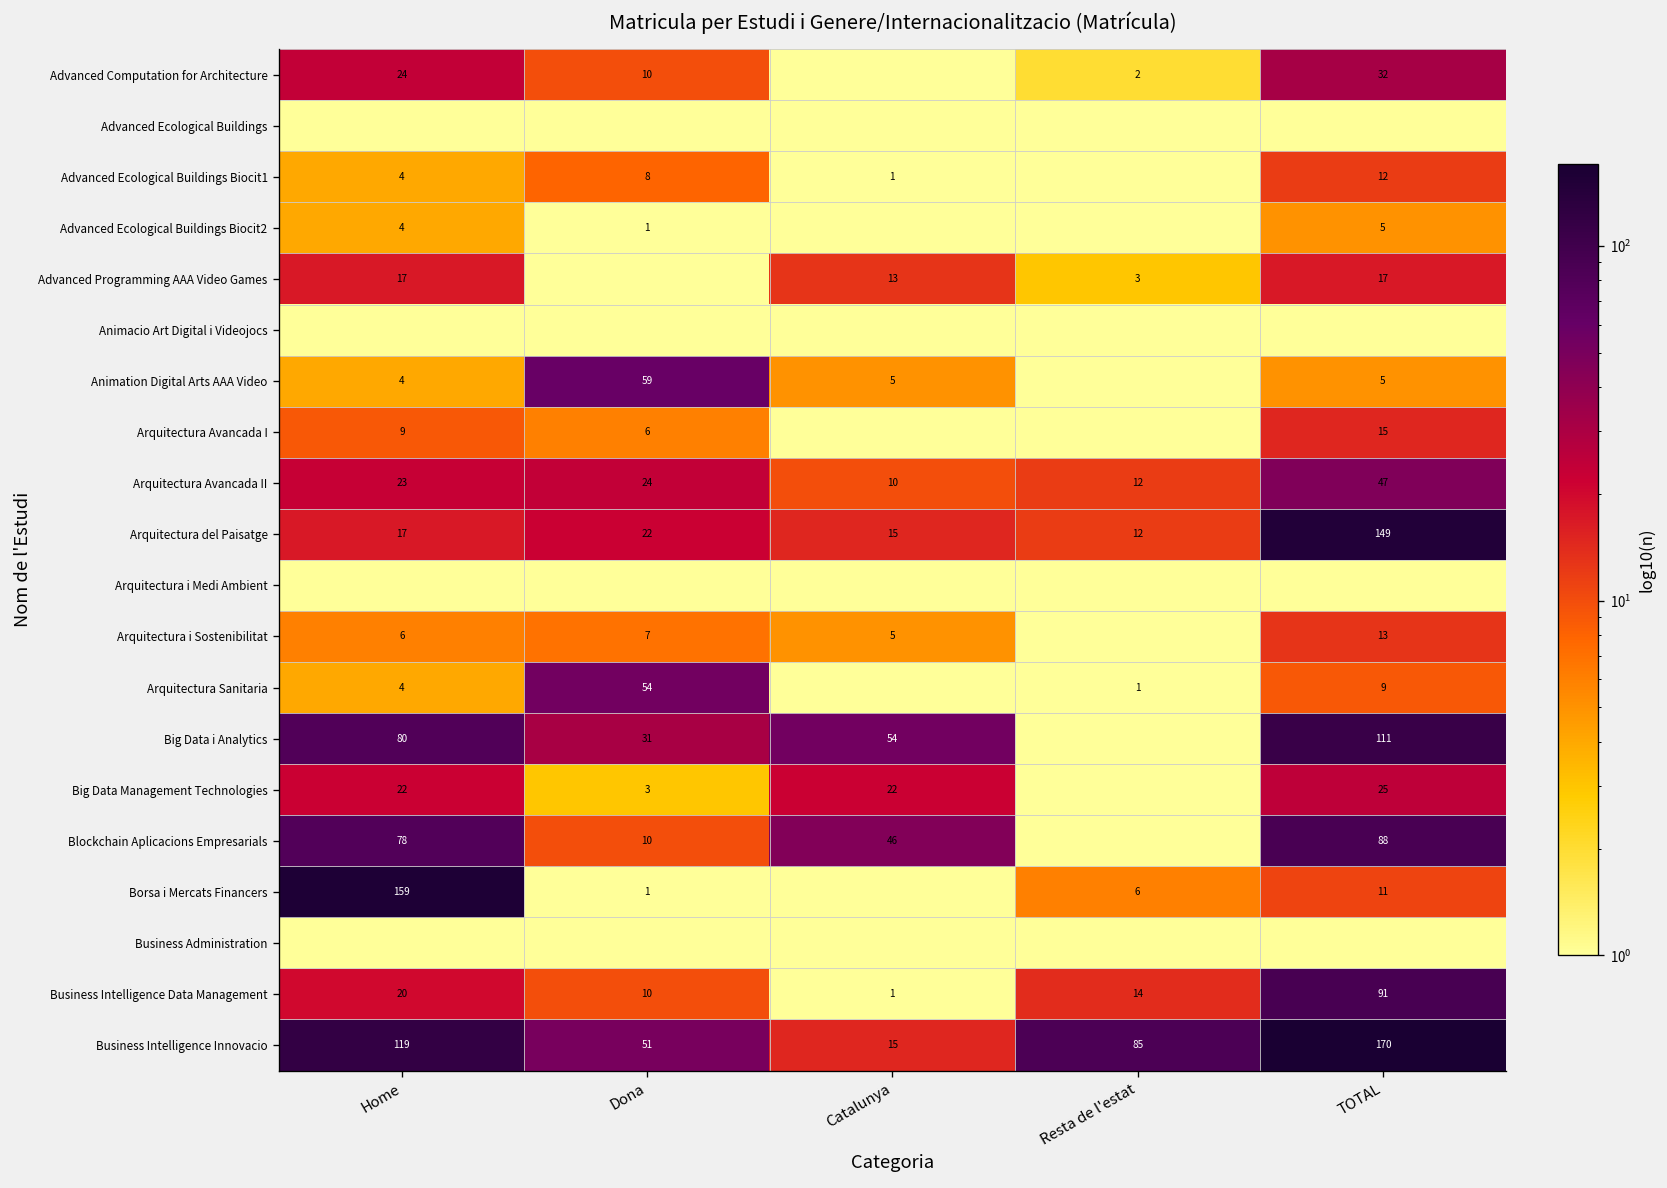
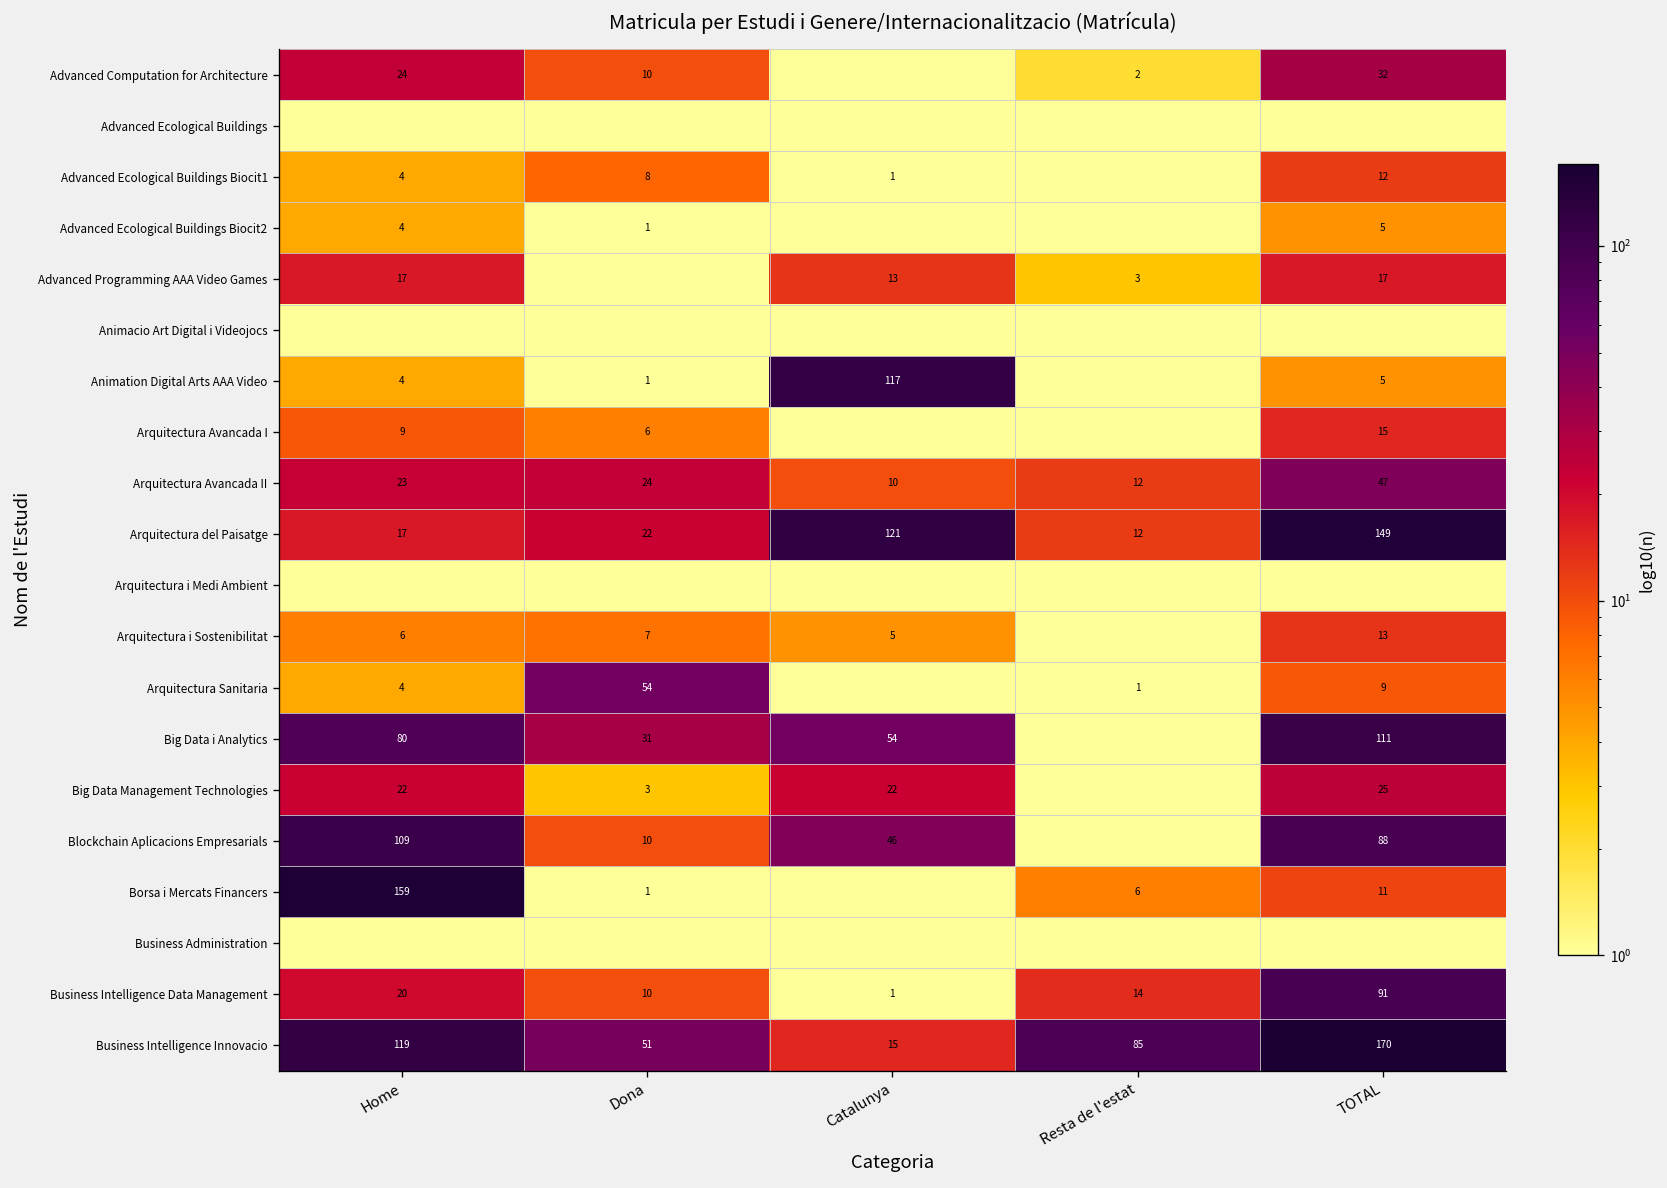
  {
    "Advanced Computation for Architecture": {
      "Home": 24,
      "Dona": 10,
      "Resta de l'estat": 2,
      "TOTAL": 32
    },
    "Advanced Ecological Buildings Biocit1": {
      "Home": 4,
      "Dona": 8,
      "Catalunya": 1,
      "TOTAL": 12
    },
    "Advanced Ecological Buildings Biocit2": {
      "Home": 4,
      "Dona": 1,
      "TOTAL": 5
    },
    "Advanced Programming AAA Video Games": {
      "Home": 17,
      "Catalunya": 13,
      "Resta de l'estat": 3,
      "TOTAL": 17
    },
    "Animation Digital Arts AAA Video": {
      "Home": 4,
-     "Dona": 59,
-     "Catalunya": 5,
+     "Dona": 1,
+     "Catalunya": 117,
      "TOTAL": 5
    },
    "Arquitectura Avancada I": {
      "Home": 9,
      "Dona": 6,
      "TOTAL": 15
    },
    "Arquitectura Avancada II": {
      "Home": 23,
      "Dona": 24,
      "Catalunya": 10,
      "Resta de l'estat": 12,
      "TOTAL": 47
    },
    "Arquitectura del Paisatge": {
      "Home": 17,
      "Dona": 22,
-     "Catalunya": 15,
+     "Catalunya": 121,
      "Resta de l'estat": 12,
      "TOTAL": 149
    },
    "Arquitectura i Sostenibilitat": {
      "Home": 6,
      "Dona": 7,
      "Catalunya": 5,
      "TOTAL": 13
    },
    "Arquitectura Sanitaria": {
      "Home": 4,
      "Dona": 54,
      "Resta de l'estat": 1,
      "TOTAL": 9
    },
    "Big Data i Analytics": {
      "Home": 80,
      "Dona": 31,
      "Catalunya": 54,
      "TOTAL": 111
    },
    "Big Data Management Technologies": {
      "Home": 22,
      "Dona": 3,
      "Catalunya": 22,
      "TOTAL": 25
    },
    "Blockchain Aplicacions Empresarials": {
-     "Home": 78,
+     "Home": 109,
      "Dona": 10,
      "Catalunya": 46,
      "TOTAL": 88
    },
    "Borsa i Mercats Financers": {
      "Home": 159,
      "Dona": 1,
      "Resta de l'estat": 6,
      "TOTAL": 11
    },
    "Business Intelligence Data Management": {
      "Home": 20,
      "Dona": 10,
      "Catalunya": 1,
      "Resta de l'estat": 14,
      "TOTAL": 91
    },
    "Business Intelligence Innovacio": {
      "Home": 119,
      "Dona": 51,
      "Catalunya": 15,
      "Resta de l'estat": 85,
      "TOTAL": 170
    }
  }
